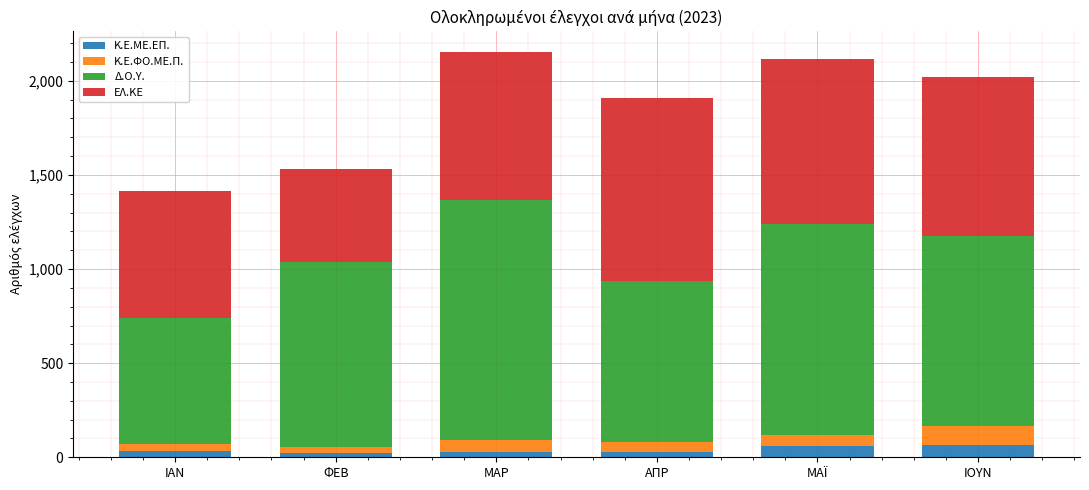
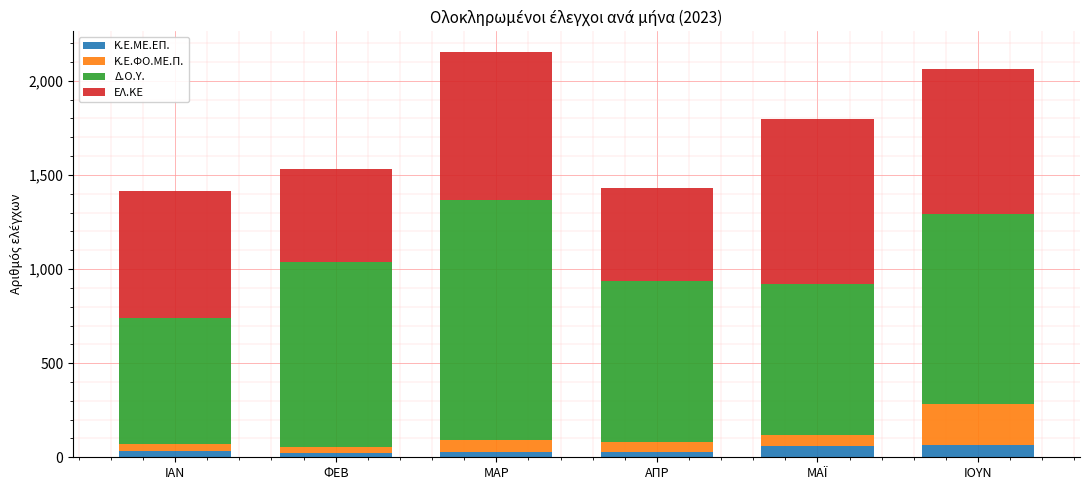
  {
    "Κ.Ε.ΜΕ.ΕΠ.": {
      "ΙΑΝ": "40",
      "ΦΕΒ": "20",
      "ΜΑΡ": "30",
      "ΑΠΡ": "30",
      "ΜΑΪ": "60",
      "ΙΟΥΝ": "70"
    },
    "Κ.Ε.ΦΟ.ΜΕ.Π.": {
      "ΙΑΝ": "30",
      "ΦΕΒ": "40",
      "ΜΑΡ": "70",
      "ΑΠΡ": "60",
      "ΜΑΪ": "60",
-     "ΙΟΥΝ": "100"
+     "ΙΟΥΝ": "220"
    },
    "Δ.Ο.Υ.": {
      "ΙΑΝ": "670",
      "ΦΕΒ": "980",
      "ΜΑΡ": "1,270",
      "ΑΠΡ": "850",
-     "ΜΑΪ": "1,120",
+     "ΜΑΪ": "800",
      "ΙΟΥΝ": "1,010"
    },
    "ΕΛ.ΚΕ": {
      "ΙΑΝ": "680",
      "ΦΕΒ": "490",
      "ΜΑΡ": "790",
-     "ΑΠΡ": "970",
+     "ΑΠΡ": "490",
      "ΜΑΪ": "880",
-     "ΙΟΥΝ": "850"
+     "ΙΟΥΝ": "770"
    }
  }
